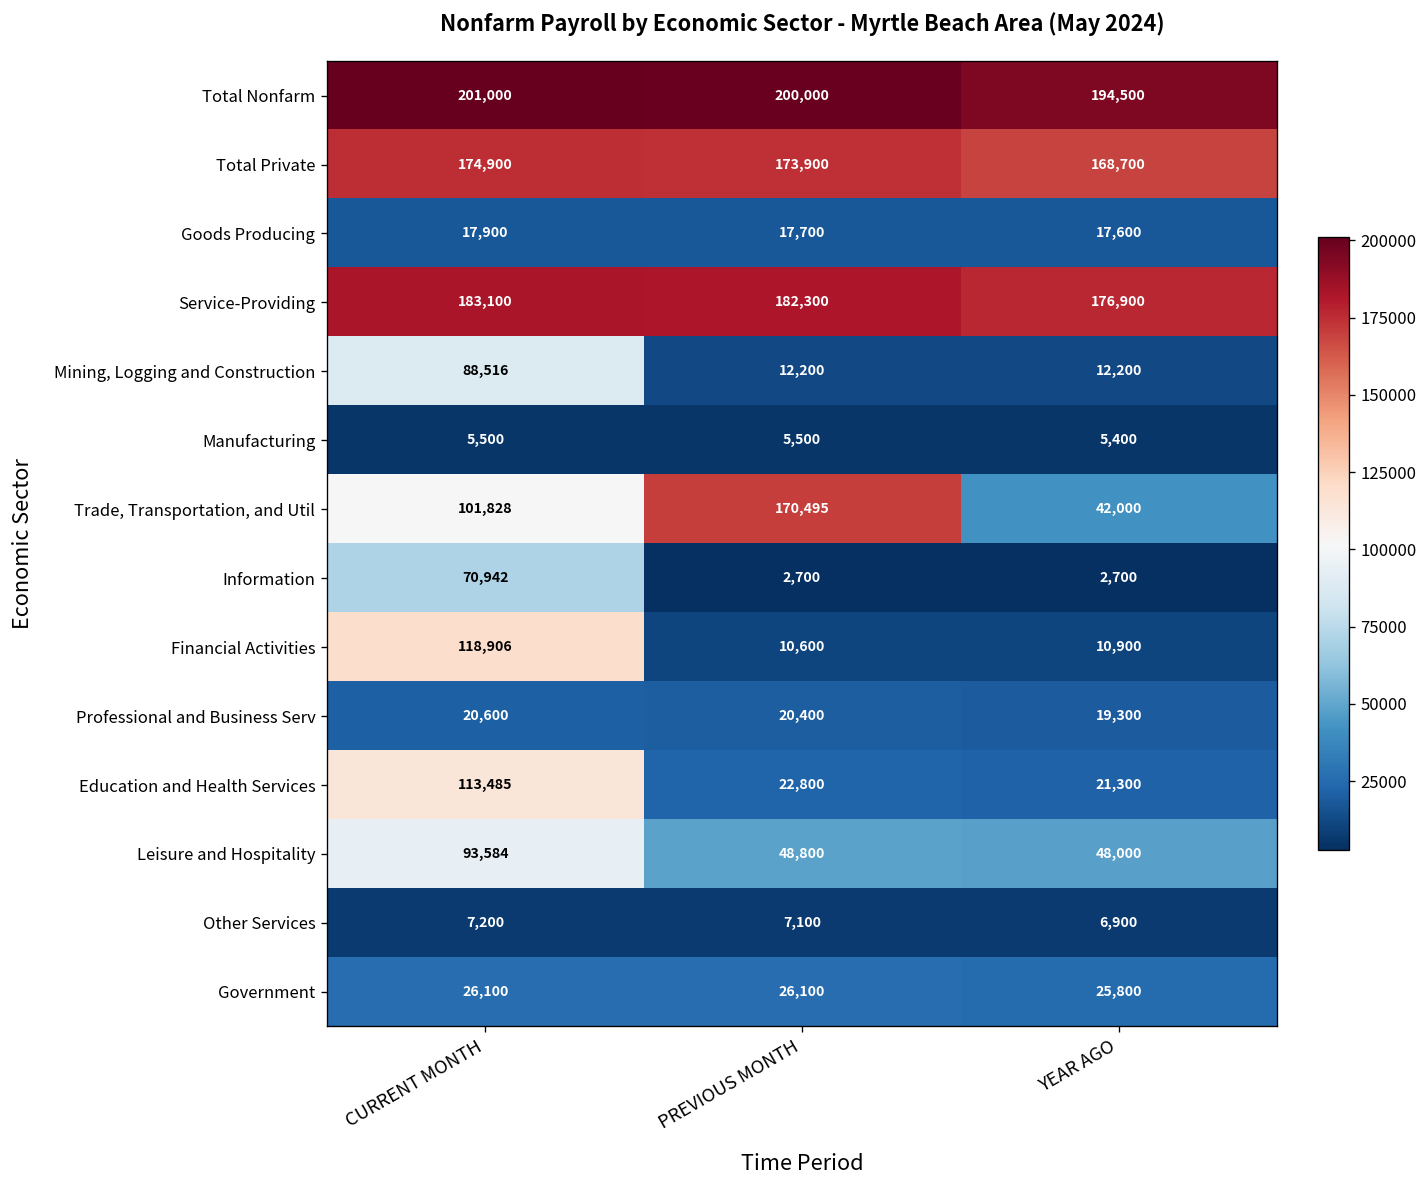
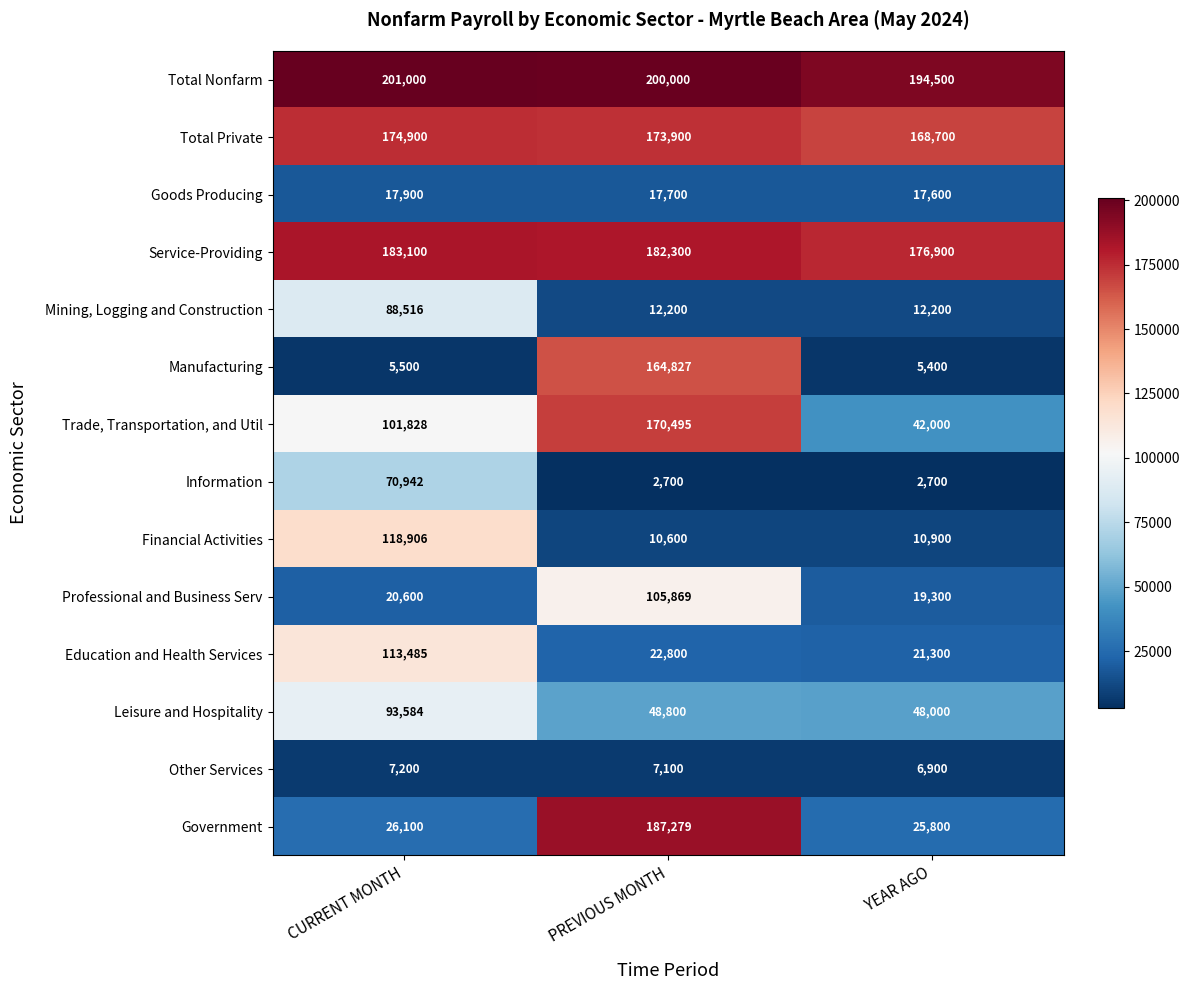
  {
    "Total Nonfarm": {
      "CURRENT MONTH": "201,000",
      "PREVIOUS MONTH": "200,000",
      "YEAR AGO": "194,500"
    },
    "Total Private": {
      "CURRENT MONTH": "174,900",
      "PREVIOUS MONTH": "173,900",
      "YEAR AGO": "168,700"
    },
    "Goods Producing": {
      "CURRENT MONTH": "17,900",
      "PREVIOUS MONTH": "17,700",
      "YEAR AGO": "17,600"
    },
    "Service-Providing": {
      "CURRENT MONTH": "183,100",
      "PREVIOUS MONTH": "182,300",
      "YEAR AGO": "176,900"
    },
    "Mining, Logging and Construction": {
      "CURRENT MONTH": "88,516",
      "PREVIOUS MONTH": "12,200",
      "YEAR AGO": "12,200"
    },
    "Manufacturing": {
      "CURRENT MONTH": "5,500",
-     "PREVIOUS MONTH": "5,500",
+     "PREVIOUS MONTH": "164,827",
      "YEAR AGO": "5,400"
    },
    "Trade, Transportation, and Util": {
      "CURRENT MONTH": "101,828",
      "PREVIOUS MONTH": "170,495",
      "YEAR AGO": "42,000"
    },
    "Information": {
      "CURRENT MONTH": "70,942",
      "PREVIOUS MONTH": "2,700",
      "YEAR AGO": "2,700"
    },
    "Financial Activities": {
      "CURRENT MONTH": "118,906",
      "PREVIOUS MONTH": "10,600",
      "YEAR AGO": "10,900"
    },
    "Professional and Business Serv": {
      "CURRENT MONTH": "20,600",
-     "PREVIOUS MONTH": "20,400",
+     "PREVIOUS MONTH": "105,869",
      "YEAR AGO": "19,300"
    },
    "Education and Health Services": {
      "CURRENT MONTH": "113,485",
      "PREVIOUS MONTH": "22,800",
      "YEAR AGO": "21,300"
    },
    "Leisure and Hospitality": {
      "CURRENT MONTH": "93,584",
      "PREVIOUS MONTH": "48,800",
      "YEAR AGO": "48,000"
    },
    "Other Services": {
      "CURRENT MONTH": "7,200",
      "PREVIOUS MONTH": "7,100",
      "YEAR AGO": "6,900"
    },
    "Government": {
      "CURRENT MONTH": "26,100",
-     "PREVIOUS MONTH": "26,100",
+     "PREVIOUS MONTH": "187,279",
      "YEAR AGO": "25,800"
    }
  }
